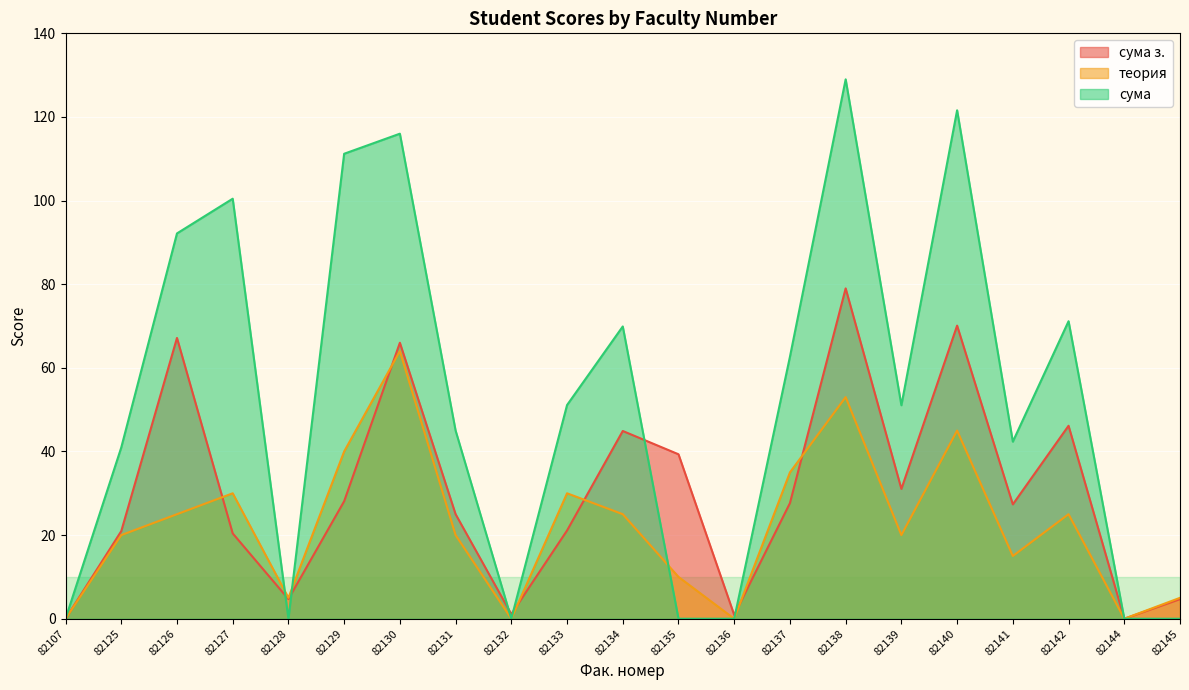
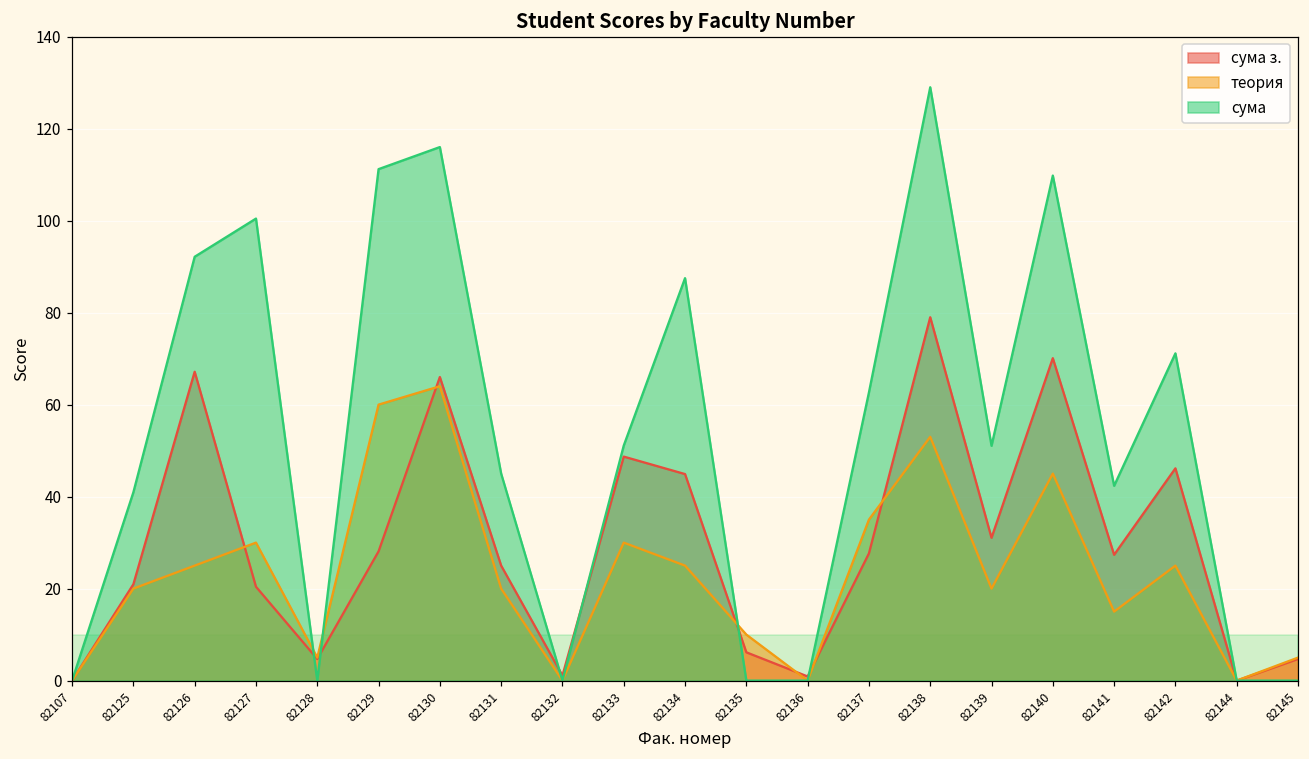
  {
    "сума з.": {
      "82125": 21,
      "82126": 67,
      "82127": 20,
      "82129": 28,
      "82130": 66,
      "82131": 25,
      "82132": 1,
-     "82133": 21,
+     "82133": 49,
      "82134": 45,
-     "82135": 39,
+     "82135": 6,
      "82136": 1,
      "82137": 28,
      "82138": 79,
      "82139": 31,
      "82140": 70,
      "82141": 27,
      "82142": 46
    },
    "теория": {
      "82125": 20,
      "82126": 25,
      "82127": 30,
-     "82129": 40,
+     "82129": 60,
      "82130": 64,
      "82131": 20,
      "82133": 30,
      "82134": 25,
      "82135": 10,
      "82137": 35,
      "82138": 53,
      "82139": 20,
      "82140": 45,
      "82141": 15,
      "82142": 25
    },
    "сума": {
      "82125": 41,
      "82126": 92,
      "82127": 100,
      "82128": 0,
      "82129": 111,
      "82130": 116,
      "82131": 45,
      "82133": 51,
-     "82134": 70,
+     "82134": 88,
      "82135": 0,
      "82137": 63,
      "82138": 129,
      "82139": 51,
-     "82140": 122,
+     "82140": 110,
      "82141": 42,
      "82142": 71,
      "82145": 0
    }
  }
